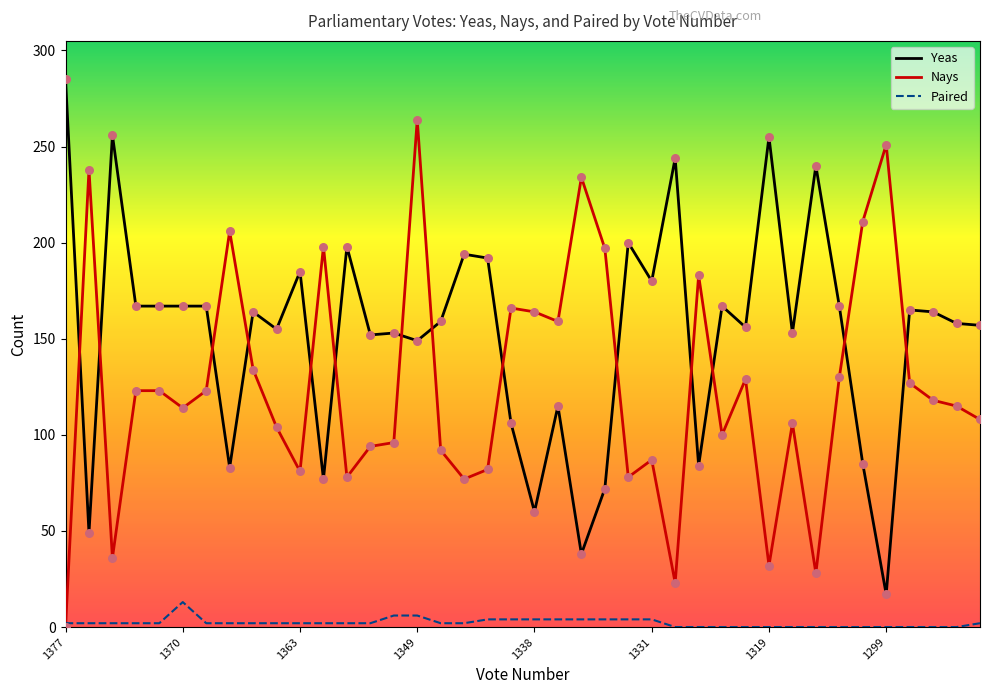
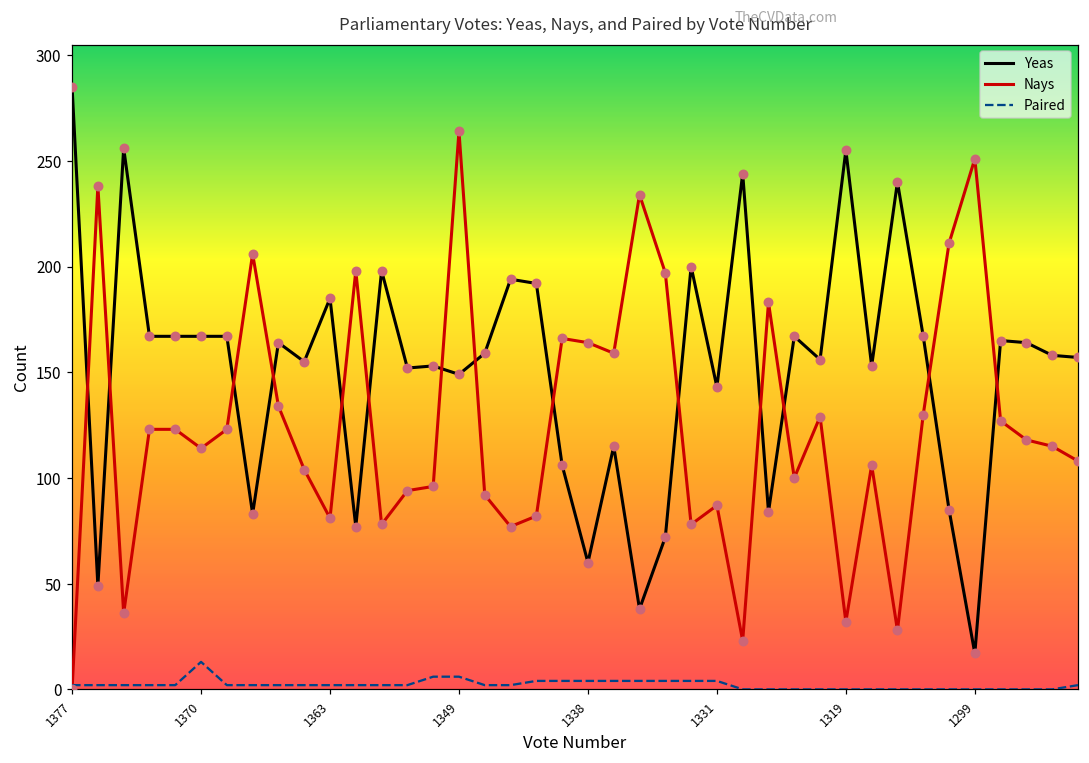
  {
    "Yeas": {
      "1377": 285,
      "1370": 167,
      "1363": 185,
      "1349": 149,
      "1338": 60,
-     "1331": 180,
+     "1331": 143,
      "1319": 255,
      "1299": 17
    },
    "Nays": {
      "1377": 0,
      "1370": 114,
      "1363": 81,
      "1349": 264,
      "1338": 164,
      "1331": 87,
      "1319": 32,
      "1299": 251
    },
    "Paired": {
      "1377": 2,
      "1370": 13,
      "1363": 2,
      "1349": 6,
      "1338": 4,
      "1331": 4,
      "1319": 0,
      "1299": 0
    }
  }
